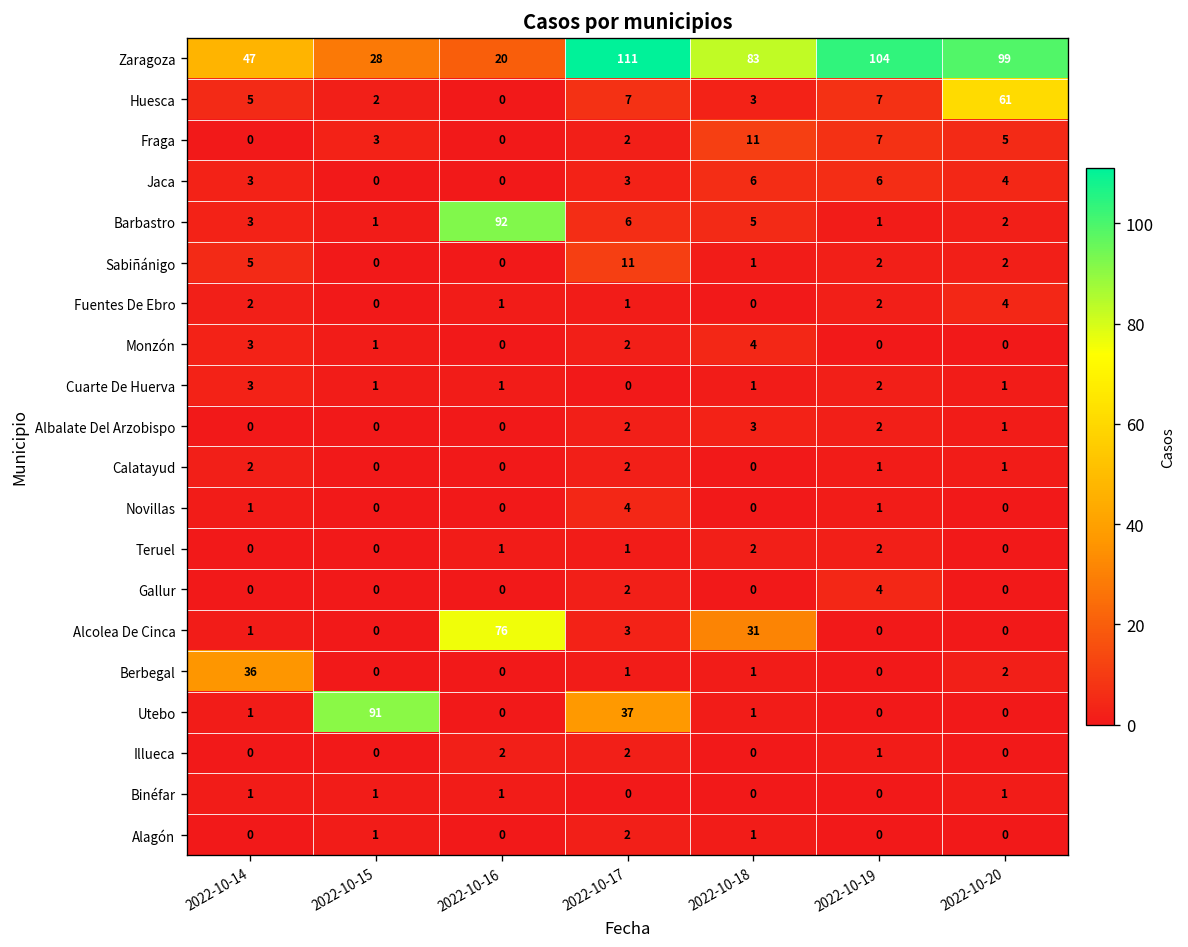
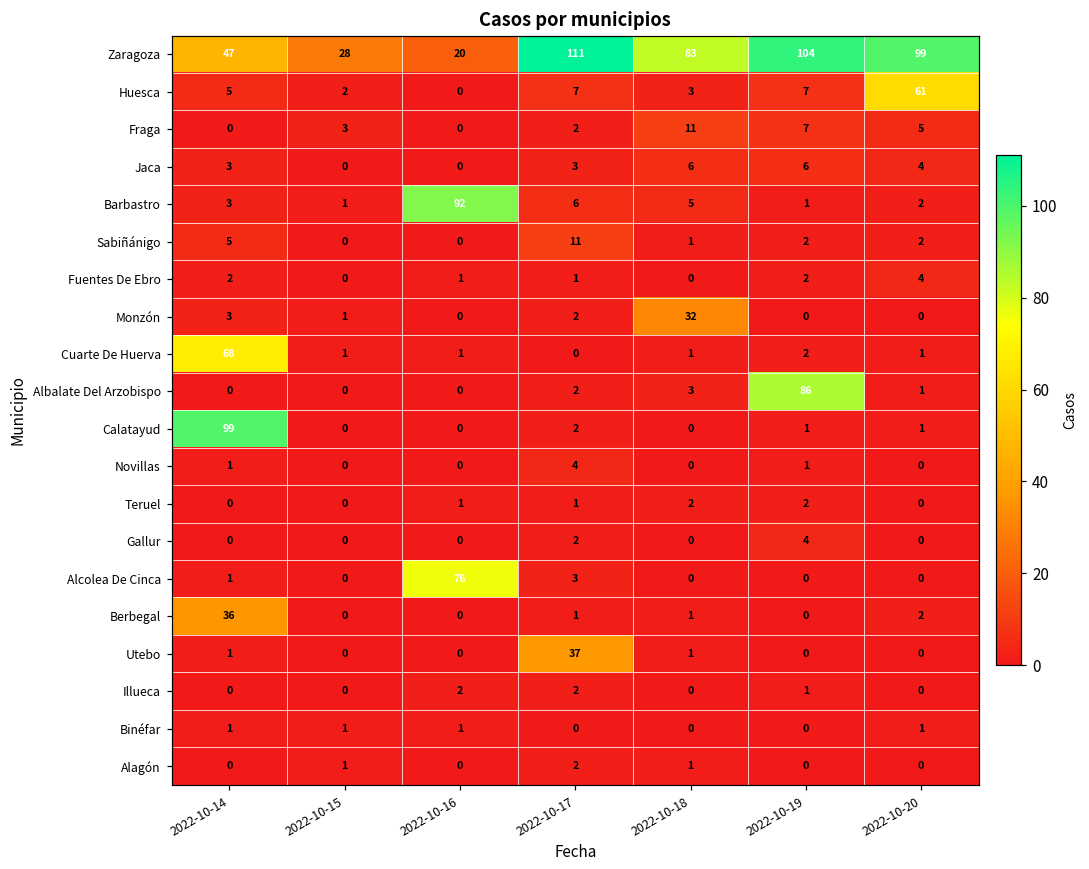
  {
    "Zaragoza": {
      "2022-10-14": 47,
      "2022-10-15": 28,
      "2022-10-16": 20,
      "2022-10-17": 111,
      "2022-10-18": 83,
      "2022-10-19": 104,
      "2022-10-20": 99
    },
    "Huesca": {
      "2022-10-14": 5,
      "2022-10-15": 2,
      "2022-10-16": 0,
      "2022-10-17": 7,
      "2022-10-18": 3,
      "2022-10-19": 7,
      "2022-10-20": 61
    },
    "Fraga": {
      "2022-10-14": 0,
      "2022-10-15": 3,
      "2022-10-16": 0,
      "2022-10-17": 2,
      "2022-10-18": 11,
      "2022-10-19": 7,
      "2022-10-20": 5
    },
    "Jaca": {
      "2022-10-14": 3,
      "2022-10-15": 0,
      "2022-10-16": 0,
      "2022-10-17": 3,
      "2022-10-18": 6,
      "2022-10-19": 6,
      "2022-10-20": 4
    },
    "Barbastro": {
      "2022-10-14": 3,
      "2022-10-15": 1,
      "2022-10-16": 92,
      "2022-10-17": 6,
      "2022-10-18": 5,
      "2022-10-19": 1,
      "2022-10-20": 2
    },
    "Sabiñánigo": {
      "2022-10-14": 5,
      "2022-10-15": 0,
      "2022-10-16": 0,
      "2022-10-17": 11,
      "2022-10-18": 1,
      "2022-10-19": 2,
      "2022-10-20": 2
    },
    "Fuentes De Ebro": {
      "2022-10-14": 2,
      "2022-10-15": 0,
      "2022-10-16": 1,
      "2022-10-17": 1,
      "2022-10-18": 0,
      "2022-10-19": 2,
      "2022-10-20": 4
    },
    "Monzón": {
      "2022-10-14": 3,
      "2022-10-15": 1,
      "2022-10-16": 0,
      "2022-10-17": 2,
-     "2022-10-18": 4,
+     "2022-10-18": 32,
      "2022-10-19": 0,
      "2022-10-20": 0
    },
    "Cuarte De Huerva": {
-     "2022-10-14": 3,
+     "2022-10-14": 68,
      "2022-10-15": 1,
      "2022-10-16": 1,
      "2022-10-17": 0,
      "2022-10-18": 1,
      "2022-10-19": 2,
      "2022-10-20": 1
    },
    "Albalate Del Arzobispo": {
      "2022-10-14": 0,
      "2022-10-15": 0,
      "2022-10-16": 0,
      "2022-10-17": 2,
      "2022-10-18": 3,
-     "2022-10-19": 2,
+     "2022-10-19": 86,
      "2022-10-20": 1
    },
    "Calatayud": {
-     "2022-10-14": 2,
+     "2022-10-14": 99,
      "2022-10-15": 0,
      "2022-10-16": 0,
      "2022-10-17": 2,
      "2022-10-18": 0,
      "2022-10-19": 1,
      "2022-10-20": 1
    },
    "Novillas": {
      "2022-10-14": 1,
      "2022-10-15": 0,
      "2022-10-16": 0,
      "2022-10-17": 4,
      "2022-10-18": 0,
      "2022-10-19": 1,
      "2022-10-20": 0
    },
    "Teruel": {
      "2022-10-14": 0,
      "2022-10-15": 0,
      "2022-10-16": 1,
      "2022-10-17": 1,
      "2022-10-18": 2,
      "2022-10-19": 2,
      "2022-10-20": 0
    },
    "Gallur": {
      "2022-10-14": 0,
      "2022-10-15": 0,
      "2022-10-16": 0,
      "2022-10-17": 2,
      "2022-10-18": 0,
      "2022-10-19": 4,
      "2022-10-20": 0
    },
    "Alcolea De Cinca": {
      "2022-10-14": 1,
      "2022-10-15": 0,
      "2022-10-16": 76,
      "2022-10-17": 3,
-     "2022-10-18": 31,
+     "2022-10-18": 0,
      "2022-10-19": 0,
      "2022-10-20": 0
    },
    "Berbegal": {
      "2022-10-14": 36,
      "2022-10-15": 0,
      "2022-10-16": 0,
      "2022-10-17": 1,
      "2022-10-18": 1,
      "2022-10-19": 0,
      "2022-10-20": 2
    },
    "Utebo": {
      "2022-10-14": 1,
-     "2022-10-15": 91,
+     "2022-10-15": 0,
      "2022-10-16": 0,
      "2022-10-17": 37,
      "2022-10-18": 1,
      "2022-10-19": 0,
      "2022-10-20": 0
    },
    "Illueca": {
      "2022-10-14": 0,
      "2022-10-15": 0,
      "2022-10-16": 2,
      "2022-10-17": 2,
      "2022-10-18": 0,
      "2022-10-19": 1,
      "2022-10-20": 0
    },
    "Binéfar": {
      "2022-10-14": 1,
      "2022-10-15": 1,
      "2022-10-16": 1,
      "2022-10-17": 0,
      "2022-10-18": 0,
      "2022-10-19": 0,
      "2022-10-20": 1
    },
    "Alagón": {
      "2022-10-14": 0,
      "2022-10-15": 1,
      "2022-10-16": 0,
      "2022-10-17": 2,
      "2022-10-18": 1,
      "2022-10-19": 0,
      "2022-10-20": 0
    }
  }
